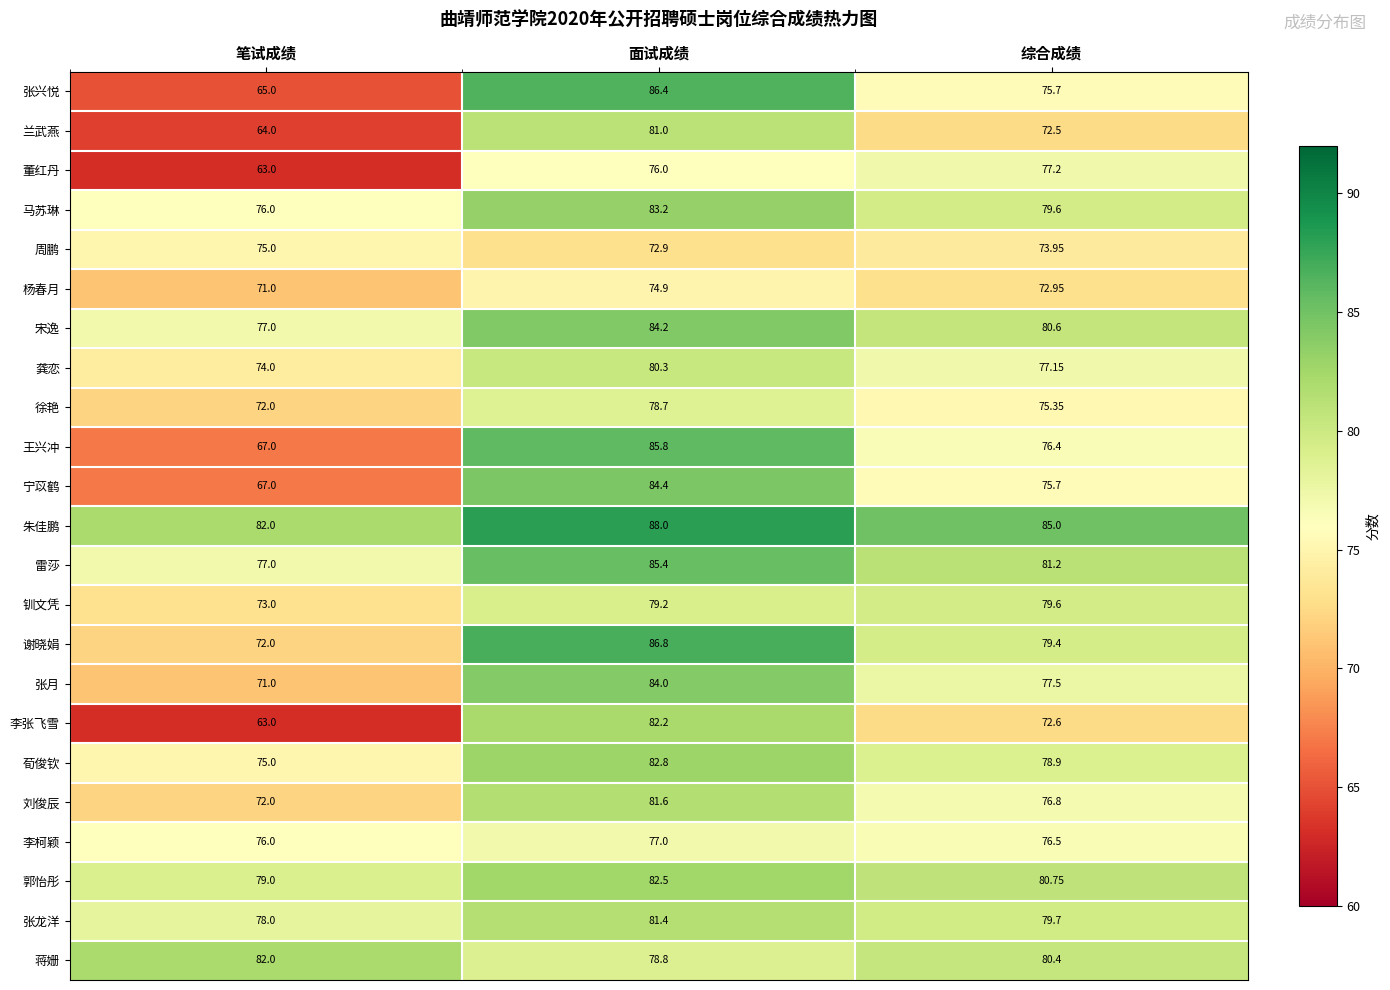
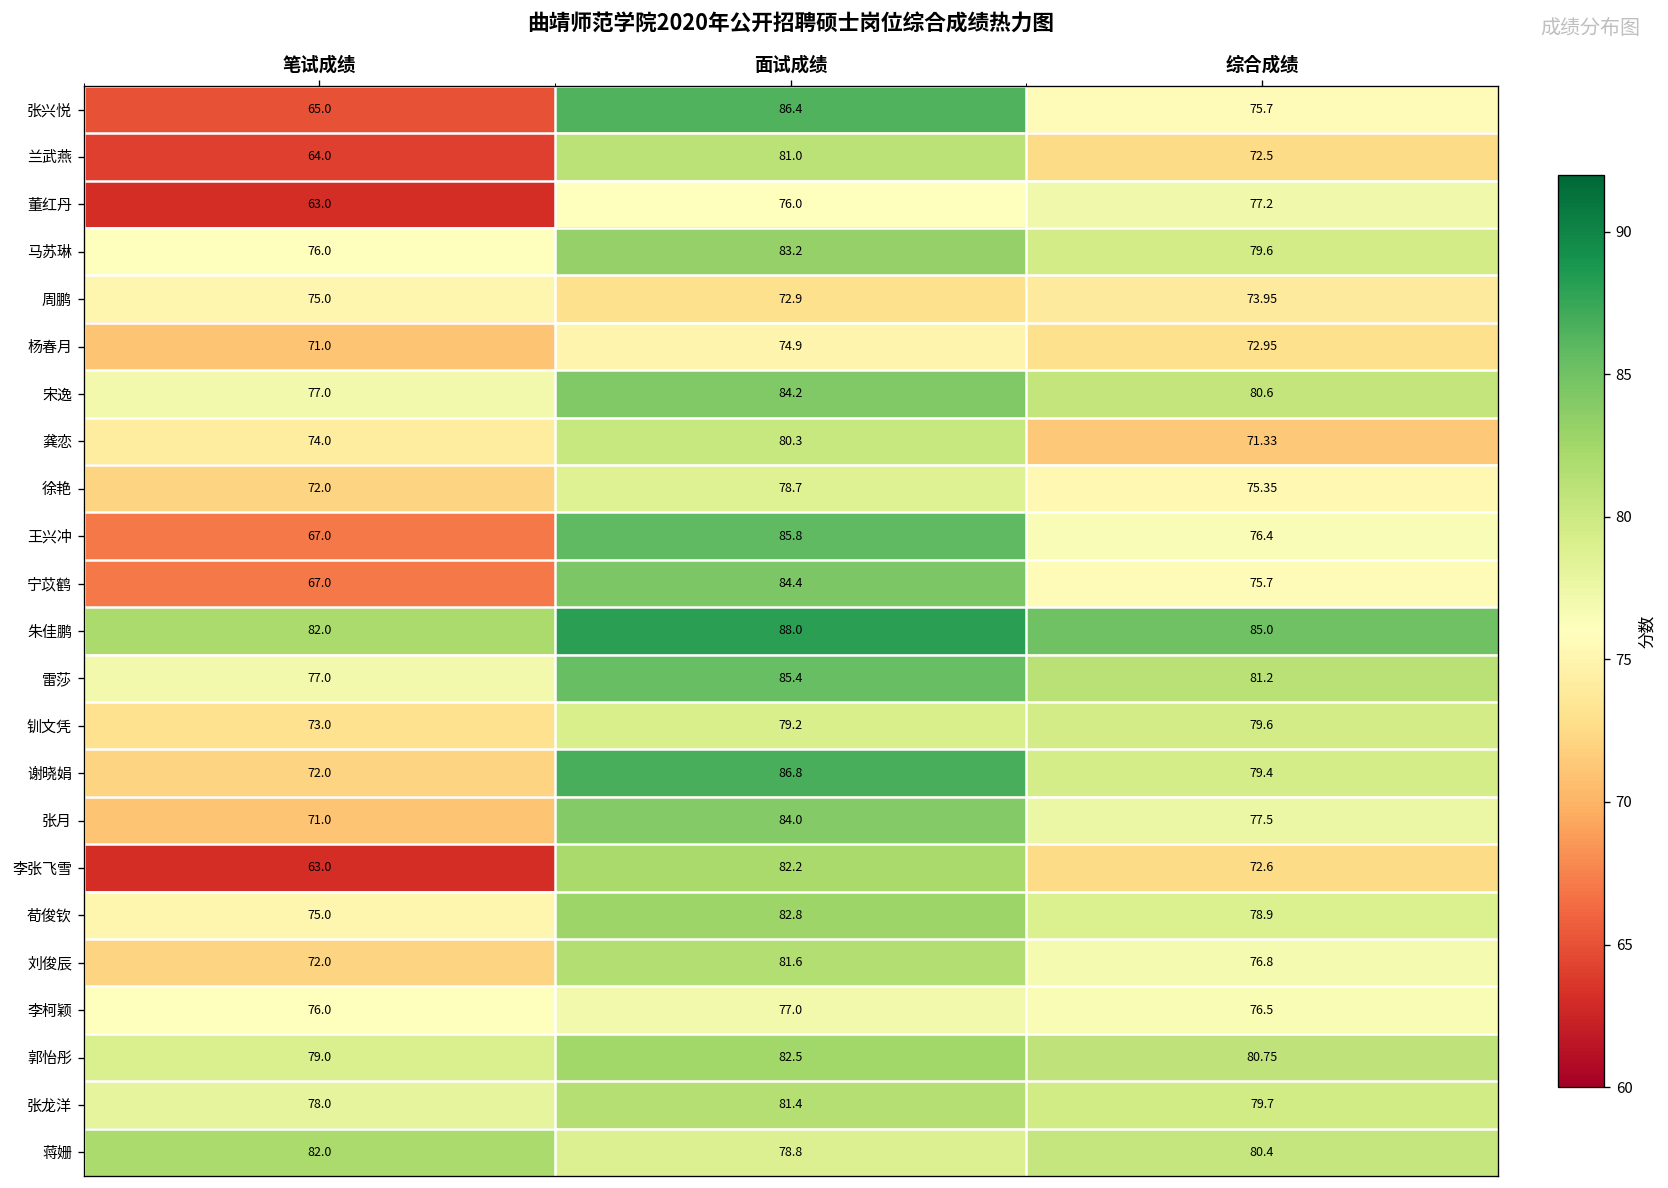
  {
    "张兴悦": {
      "笔试成绩": 65.0,
      "面试成绩": 86.4,
      "综合成绩": 75.7
    },
    "兰武燕": {
      "笔试成绩": 64.0,
      "面试成绩": 81.0,
      "综合成绩": 72.5
    },
    "董红丹": {
      "笔试成绩": 63.0,
      "面试成绩": 76.0,
      "综合成绩": 77.2
    },
    "马苏琳": {
      "笔试成绩": 76.0,
      "面试成绩": 83.2,
      "综合成绩": 79.6
    },
    "周鹏": {
      "笔试成绩": 75.0,
      "面试成绩": 72.9,
      "综合成绩": 73.95
    },
    "杨春月": {
      "笔试成绩": 71.0,
      "面试成绩": 74.9,
      "综合成绩": 72.95
    },
    "宋逸": {
      "笔试成绩": 77.0,
      "面试成绩": 84.2,
      "综合成绩": 80.6
    },
    "龚恋": {
      "笔试成绩": 74.0,
      "面试成绩": 80.3,
-     "综合成绩": 77.15
+     "综合成绩": 71.33
    },
    "徐艳": {
      "笔试成绩": 72.0,
      "面试成绩": 78.7,
      "综合成绩": 75.35
    },
    "王兴冲": {
      "笔试成绩": 67.0,
      "面试成绩": 85.8,
      "综合成绩": 76.4
    },
    "宁苡鹤": {
      "笔试成绩": 67.0,
      "面试成绩": 84.4,
      "综合成绩": 75.7
    },
    "朱佳鹏": {
      "笔试成绩": 82.0,
      "面试成绩": 88.0,
      "综合成绩": 85.0
    },
    "雷莎": {
      "笔试成绩": 77.0,
      "面试成绩": 85.4,
      "综合成绩": 81.2
    },
    "钏文凭": {
      "笔试成绩": 73.0,
      "面试成绩": 79.2,
      "综合成绩": 79.6
    },
    "谢晓娟": {
      "笔试成绩": 72.0,
      "面试成绩": 86.8,
      "综合成绩": 79.4
    },
    "张月": {
      "笔试成绩": 71.0,
      "面试成绩": 84.0,
      "综合成绩": 77.5
    },
    "李张飞雪": {
      "笔试成绩": 63.0,
      "面试成绩": 82.2,
      "综合成绩": 72.6
    },
    "荀俊钦": {
      "笔试成绩": 75.0,
      "面试成绩": 82.8,
      "综合成绩": 78.9
    },
    "刘俊辰": {
      "笔试成绩": 72.0,
      "面试成绩": 81.6,
      "综合成绩": 76.8
    },
    "李柯颖": {
      "笔试成绩": 76.0,
      "面试成绩": 77.0,
      "综合成绩": 76.5
    },
    "郭怡彤": {
      "笔试成绩": 79.0,
      "面试成绩": 82.5,
      "综合成绩": 80.75
    },
    "张龙洋": {
      "笔试成绩": 78.0,
      "面试成绩": 81.4,
      "综合成绩": 79.7
    },
    "蒋姗": {
      "笔试成绩": 82.0,
      "面试成绩": 78.8,
      "综合成绩": 80.4
    }
  }
